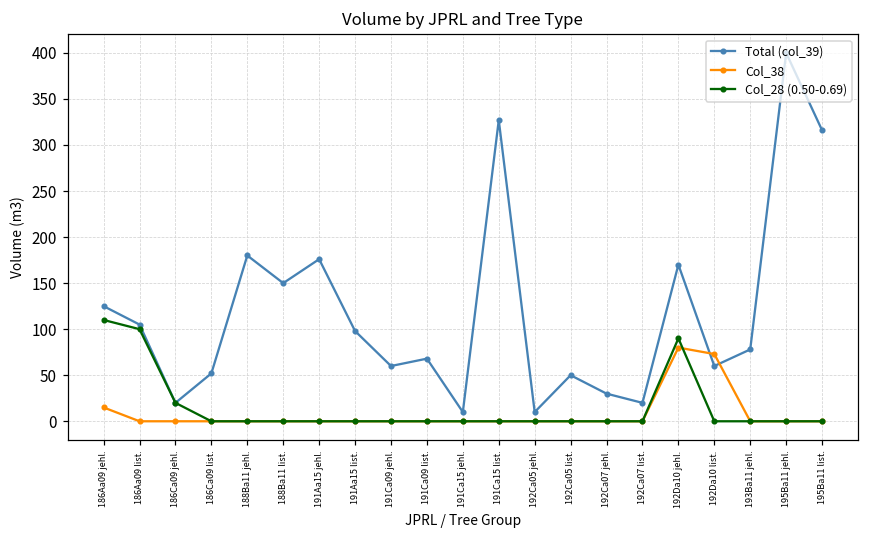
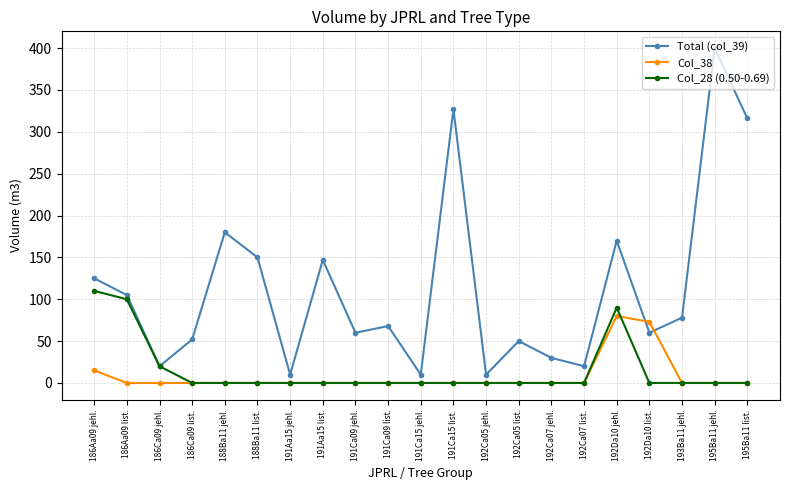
  {
    "Total (col_39)": {
      "186Aa09 jehl.": 130,
      "186Aa09 list.": 110,
      "186Ca09 list.": 50,
      "188Ba11 jehl.": 180,
      "188Ba11 list.": 150,
-     "191Aa15 jehl.": 180,
-     "191Aa15 list.": 100,
+     "191Aa15 jehl.": 10,
+     "191Aa15 list.": 150,
      "191Ca09 jehl.": 60,
      "191Ca09 list.": 70,
      "191Ca15 jehl.": 10,
      "191Ca15 list.": 330,
      "192Ca05 jehl.": 10,
      "192Ca05 list.": 50,
      "192Ca07 jehl.": 30,
      "192Ca07 list.": 20,
      "192Da10 jehl.": 170,
      "192Da10 list.": 60,
      "193Ba11 jehl.": 80,
      "195Ba11 list.": 320
    },
    "Col_38": {
      "186Aa09 jehl.": 20,
      "186Aa09 list.": 0,
      "186Ca09 jehl.": 0,
      "192Da10 jehl.": 80,
      "192Da10 list.": 70
    },
    "Col_28 (0.50-0.69)": {
      "186Aa09 jehl.": 110,
      "186Aa09 list.": 100,
      "192Da10 jehl.": 90,
      "192Da10 list.": 0
    }
  }
